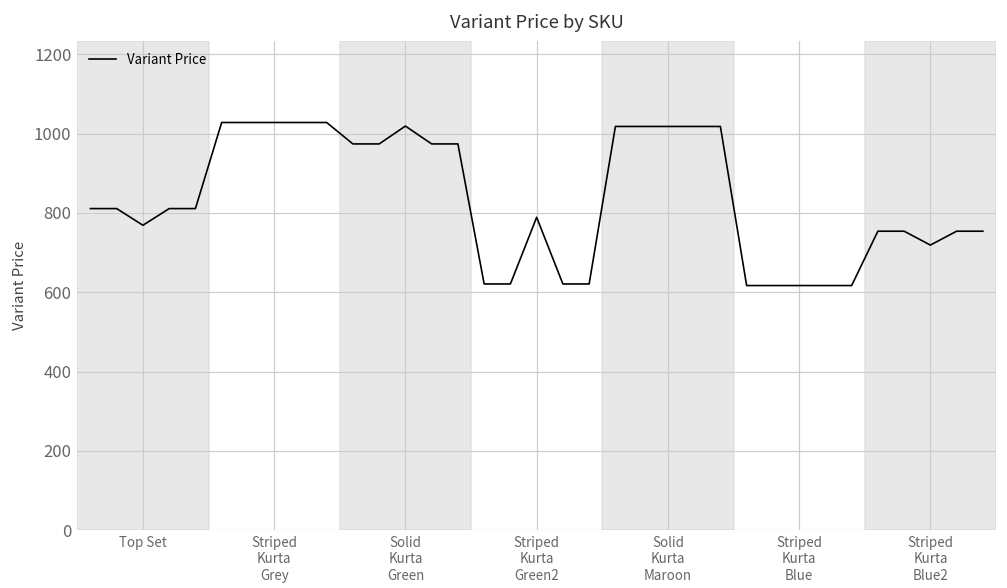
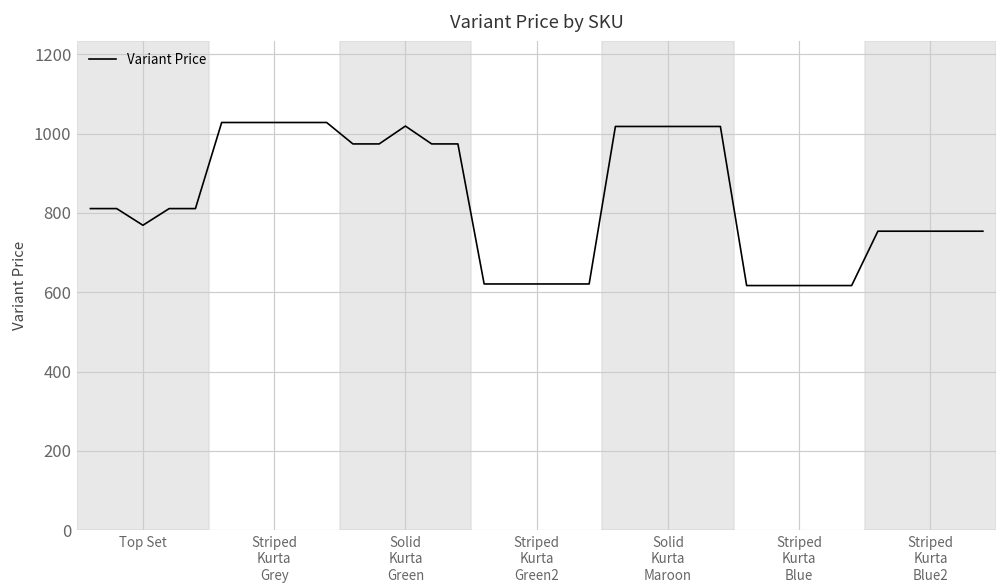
  {
    "Top Set": 770,
    "Striped Kurta Grey": 1030,
    "Solid Kurta Green": 1020,
-   "Striped Kurta Green2": 790,
+   "Striped Kurta Green2": 620,
    "Solid Kurta Maroon": 1020,
    "Striped Kurta Blue": 620,
-   "Striped Kurta Blue2": 720
+   "Striped Kurta Blue2": 750
  }
